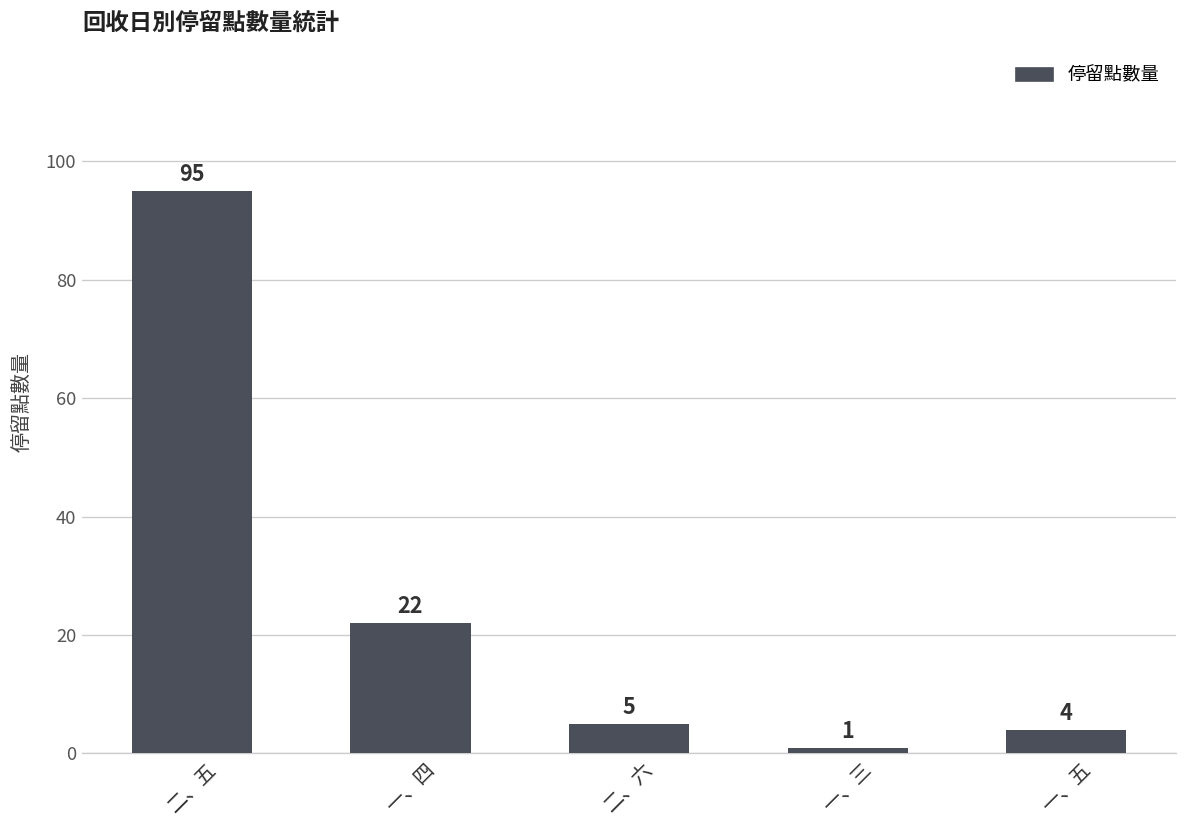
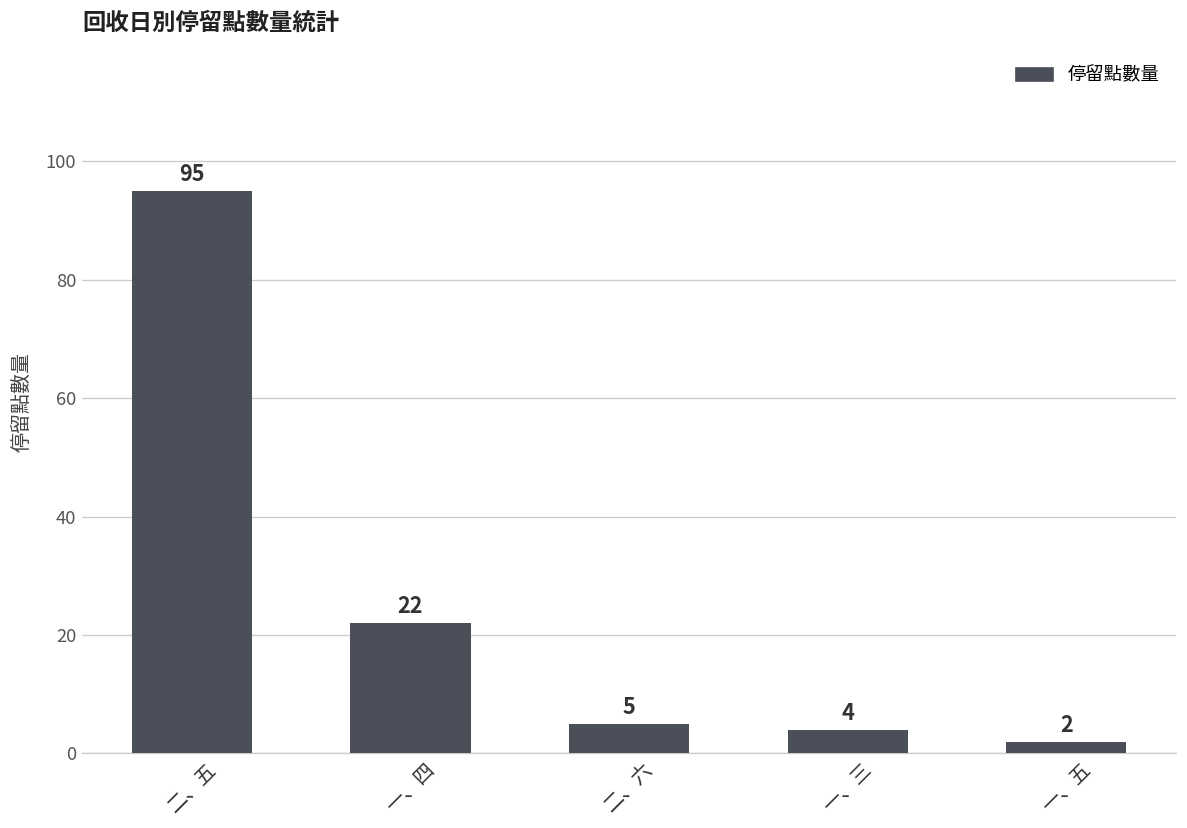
  {
    "二、五": 95,
    "一、四": 22,
    "二、六": 5,
-   "一、三": 1,
-   "一、五": 4
+   "一、三": 4,
+   "一、五": 2
  }
